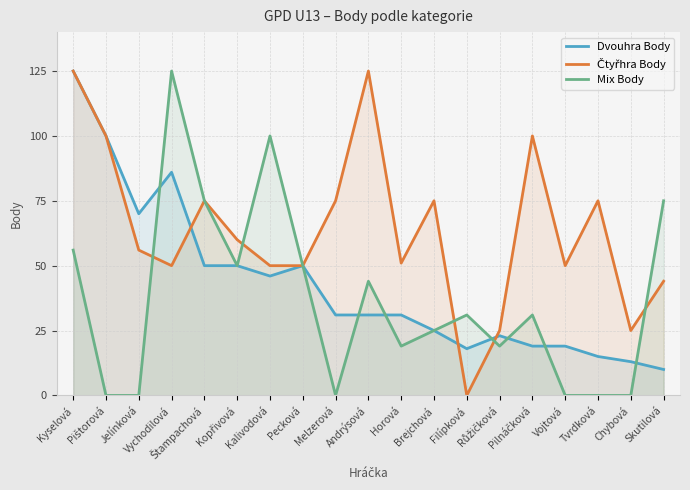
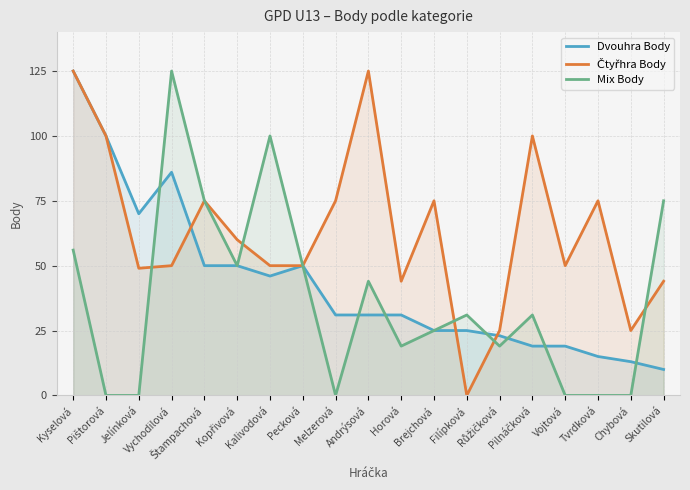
  {
    "Dvouhra Body": {
      "Jelínková": 70,
      "Vychodilová": 86,
      "Štampachová": 50,
      "Kalivodová": 46,
      "Melzerová": 31,
      "Andrýsová": 31,
      "Horová": 31,
-     "Filípková": 18,
+     "Filípková": 25,
      "Růžičková": 23,
      "Pilnáčková": 19,
      "Vojtová": 19,
      "Tvrdková": 15,
      "Chybová": 13,
      "Skutilová": 10
    },
    "Čtyřhra Body": {
-     "Jelínková": 56,
+     "Jelínková": 49,
      "Vychodilová": 50,
      "Kopřivová": 60,
      "Kalivodová": 50,
      "Melzerová": 75,
      "Andrýsová": 125,
-     "Horová": 51,
+     "Horová": 44,
      "Brejchová": 75,
      "Filípková": 0,
      "Růžičková": 25,
      "Pilnáčková": 100,
      "Vojtová": 50,
      "Tvrdková": 75,
      "Chybová": 25,
      "Skutilová": 44
    },
    "Mix Body": {
      "Kyselová": 56,
      "Pištorová": 0,
      "Jelínková": 0,
      "Vychodilová": 125,
      "Kalivodová": 100,
      "Melzerová": 0,
      "Andrýsová": 44,
      "Horová": 19,
      "Filípková": 31,
      "Růžičková": 19,
      "Pilnáčková": 31,
      "Vojtová": 0,
      "Tvrdková": 0,
      "Chybová": 0,
      "Skutilová": 75
    }
  }
